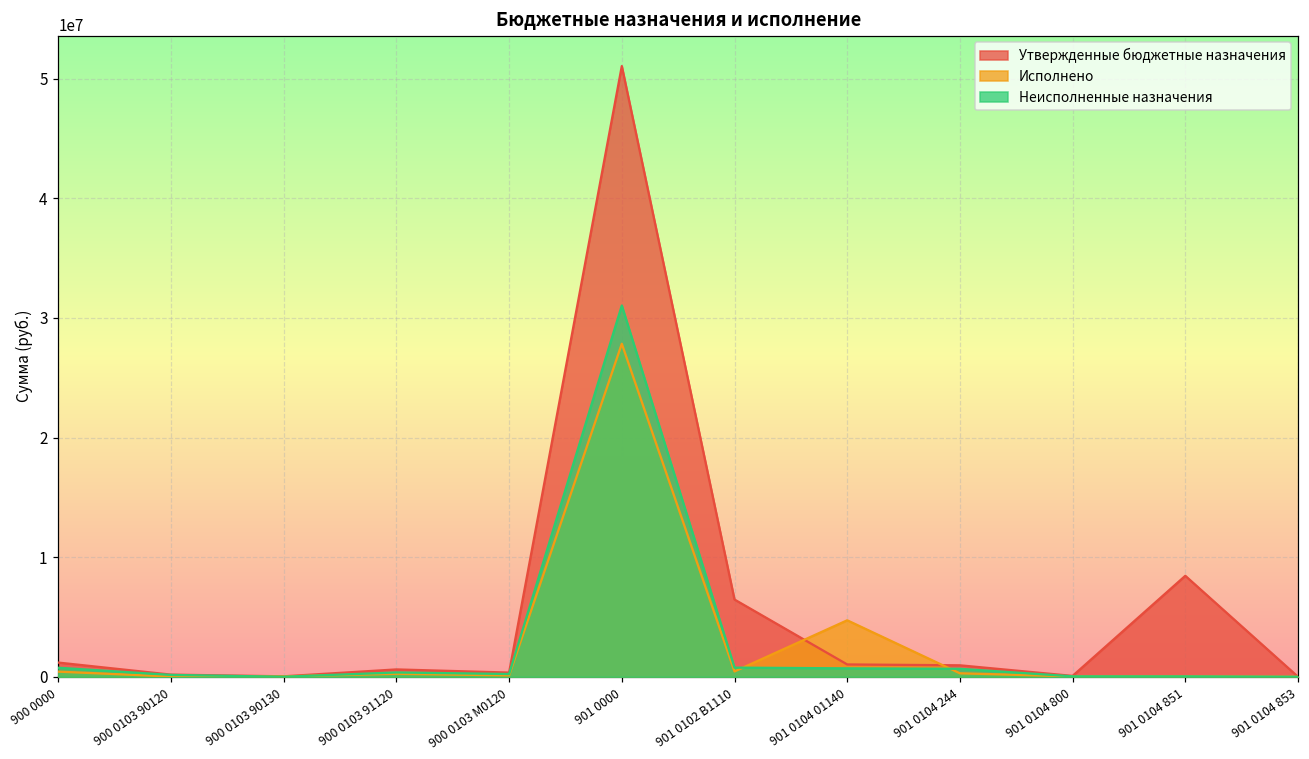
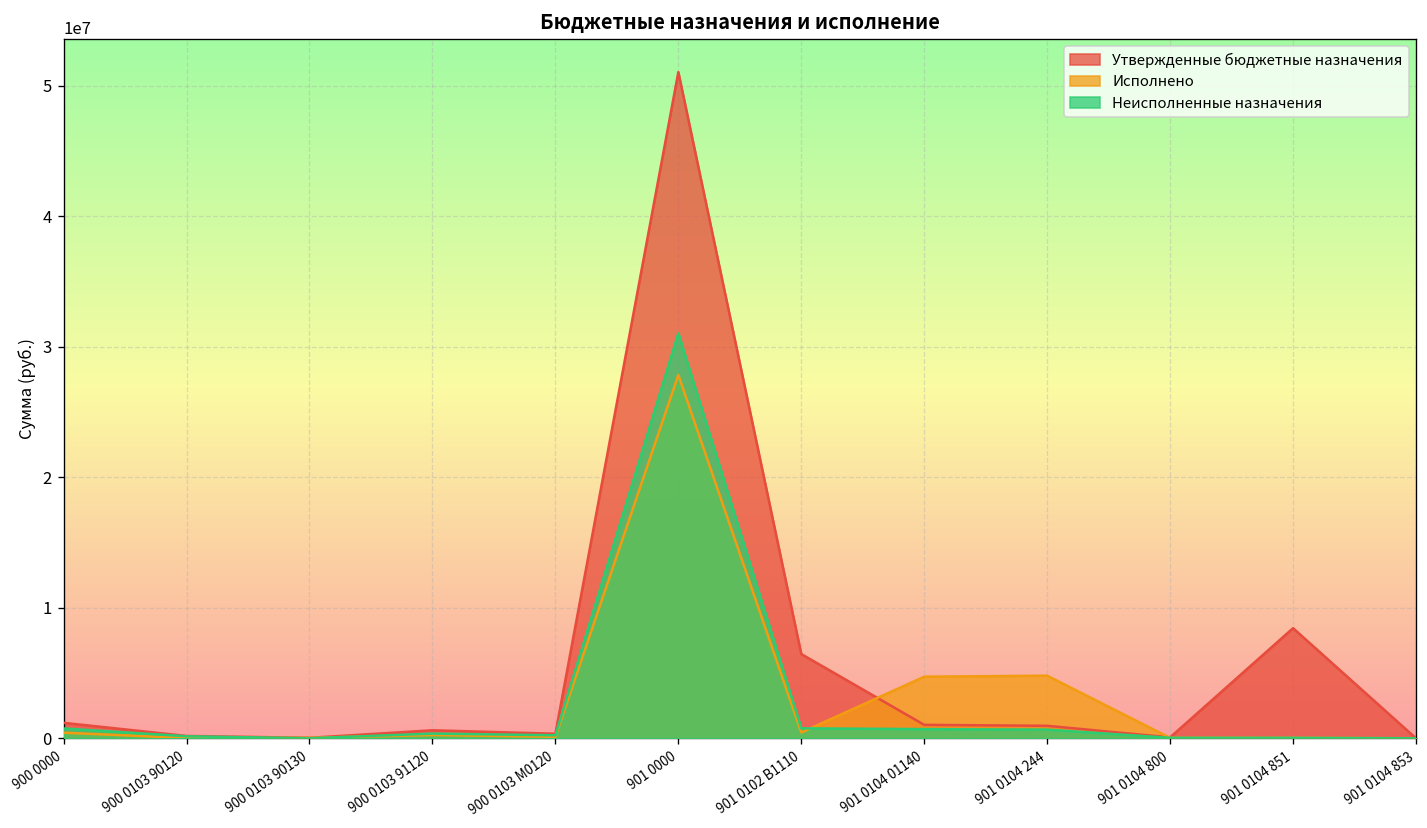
  {
    "Утвержденные бюджетные назначения": {
      "900 0000": 1200000,
      "900 0103 91120": 600000,
      "901 0000": 51100000,
      "901 0102 В1110": 6500000,
      "901 0104 01140": 1000000,
      "901 0104 244": 1000000,
      "901 0104 851": 8400000
    },
    "Исполнено": {
      "900 0000": 400000,
      "901 0000": 27800000,
      "901 0102 В1110": 400000,
      "901 0104 01140": 4700000,
-     "901 0104 244": 300000
+     "901 0104 244": 4800000
    },
    "Неисполненные назначения": {
      "900 0000": 800000,
      "901 0000": 31000000,
      "901 0102 В1110": 800000,
      "901 0104 01140": 700000,
      "901 0104 244": 700000
    }
  }
